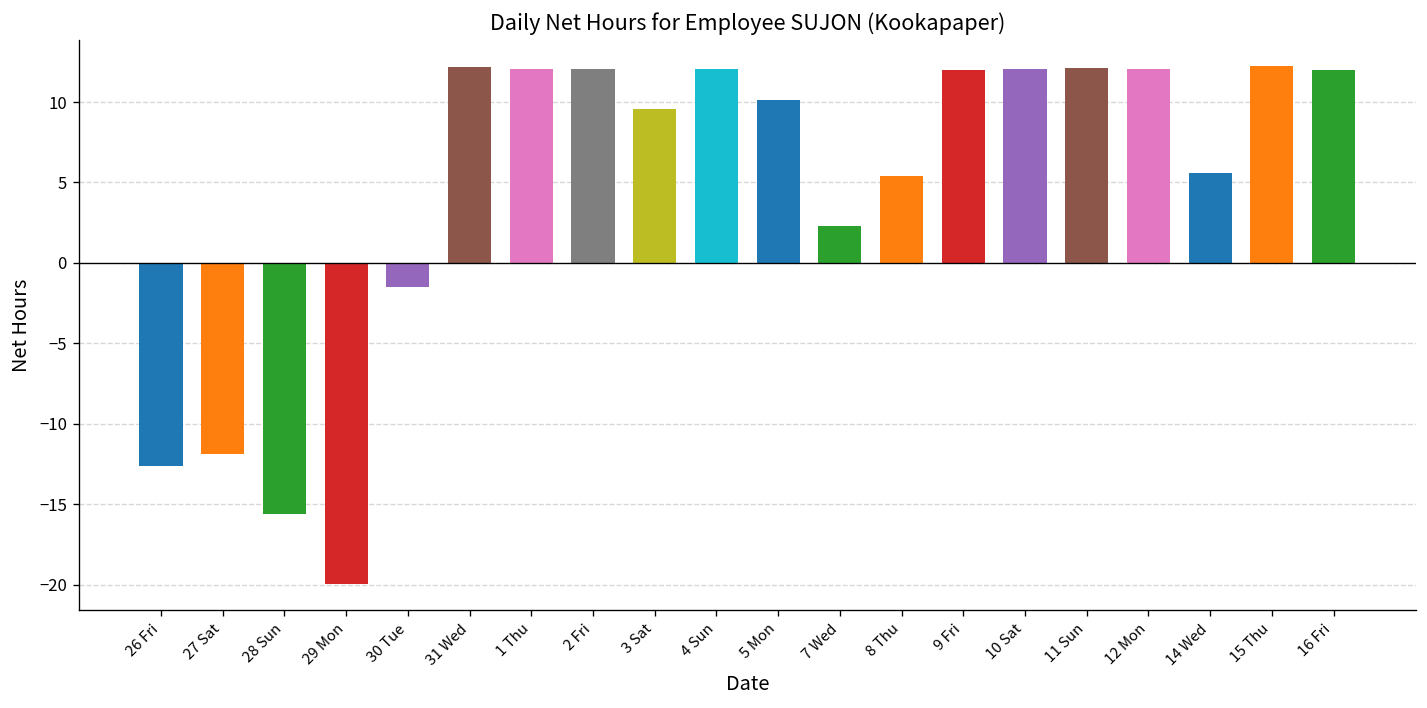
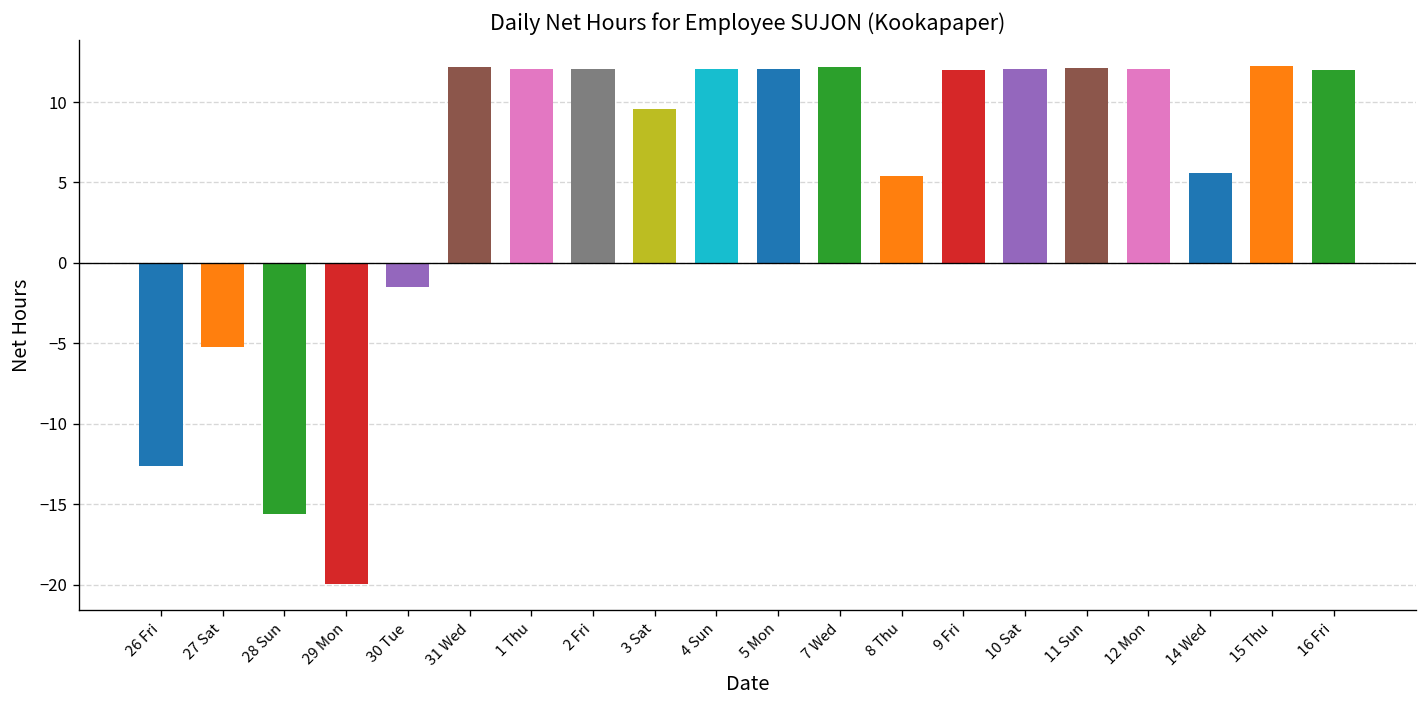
  {
    "26 Fri": -12.6,
-   "27 Sat": -11.9,
+   "27 Sat": -5.2,
    "28 Sun": -15.6,
    "29 Mon": -20.0,
    "30 Tue": -1.5,
    "31 Wed": 12.2,
    "1 Thu": 12.0,
    "2 Fri": 12.1,
    "3 Sat": 9.5,
    "4 Sun": 12.1,
-   "5 Mon": 10.1,
-   "7 Wed": 2.3,
+   "5 Mon": 12.1,
+   "7 Wed": 12.2,
    "8 Thu": 5.4,
    "9 Fri": 12.0,
    "10 Sat": 12.1,
    "11 Sun": 12.1,
    "12 Mon": 12.1,
    "14 Wed": 5.6,
    "15 Thu": 12.3,
    "16 Fri": 12.0
  }
